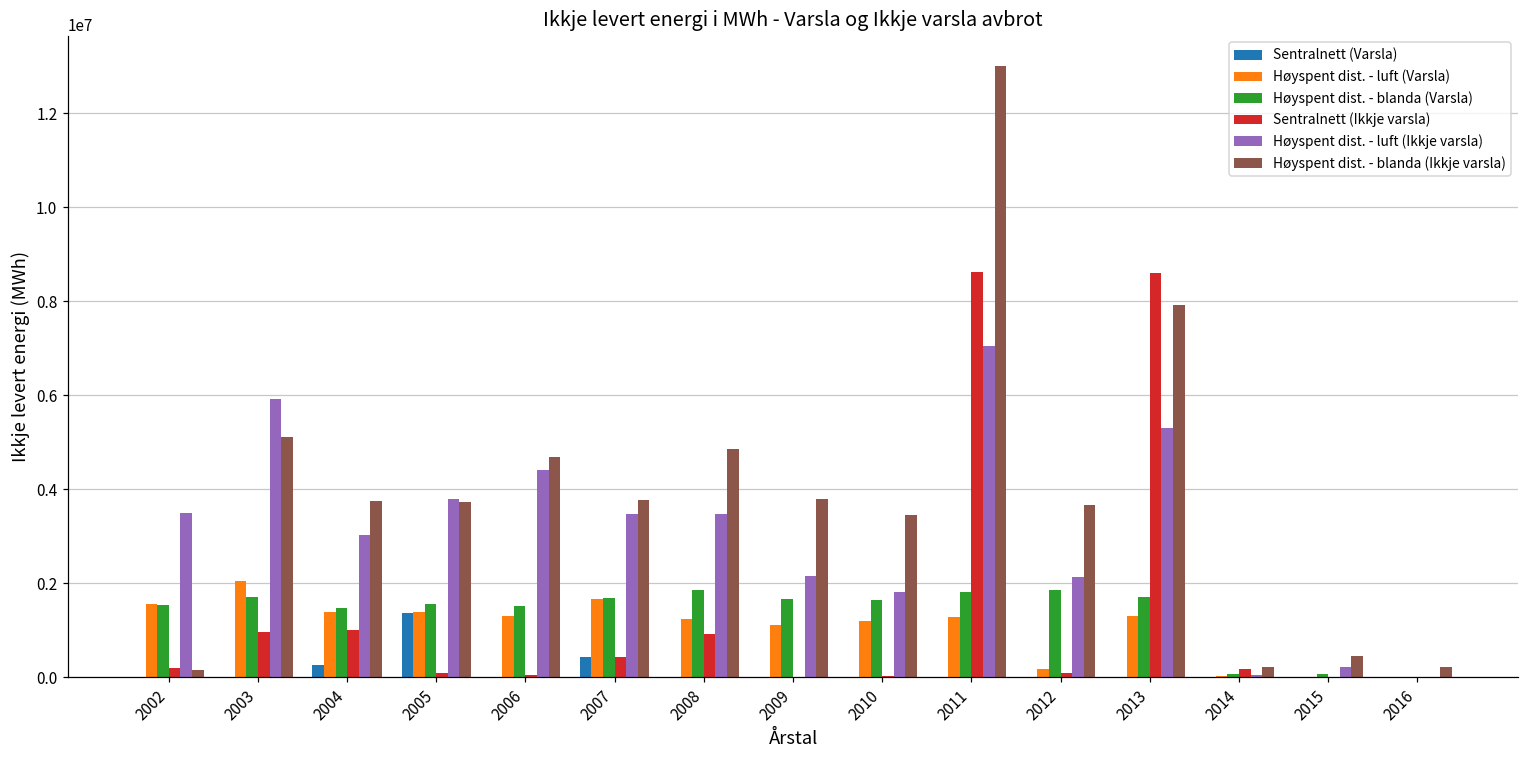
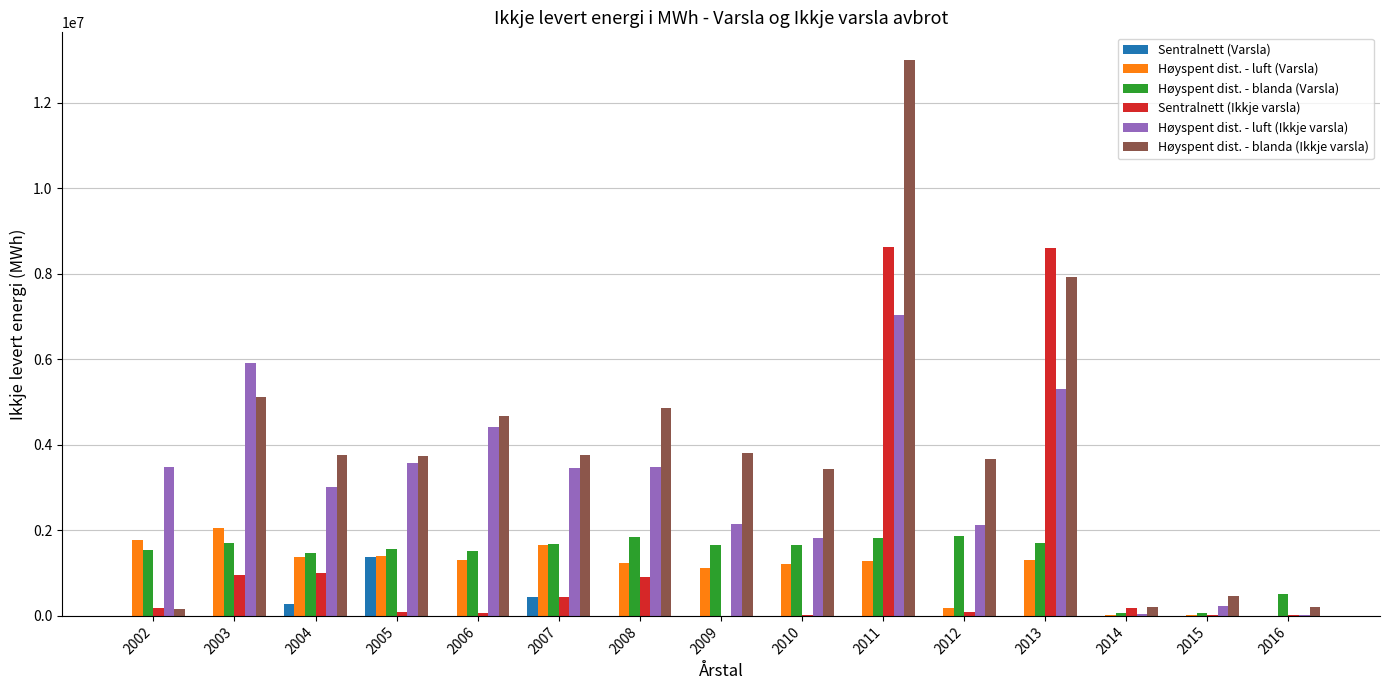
  {
    "Sentralnett (Varsla)": {
      "2002": 0,
      "2003": 0,
      "2004": 300000,
      "2005": 1400000,
      "2006": 0,
      "2007": 400000,
      "2008": 0,
      "2010": 0,
      "2011": 0,
      "2012": 0,
      "2013": 0,
      "2014": 0,
      "2016": 0
    },
    "Høyspent dist. - luft (Varsla)": {
-     "2002": 1600000,
+     "2002": 1800000,
      "2003": 2000000,
      "2004": 1400000,
      "2005": 1400000,
      "2006": 1300000,
      "2007": 1700000,
      "2008": 1200000,
      "2009": 1100000,
      "2010": 1200000,
      "2011": 1300000,
      "2012": 200000,
      "2013": 1300000
    },
    "Høyspent dist. - blanda (Varsla)": {
      "2002": 1500000,
      "2003": 1700000,
      "2004": 1500000,
      "2005": 1600000,
      "2006": 1500000,
      "2007": 1700000,
      "2008": 1900000,
      "2009": 1700000,
      "2010": 1600000,
      "2011": 1800000,
      "2012": 1900000,
      "2013": 1700000,
      "2014": 100000,
      "2015": 100000,
-     "2016": 0
+     "2016": 500000
    },
    "Sentralnett (Ikkje varsla)": {
      "2002": 200000,
      "2003": 1000000,
      "2004": 1000000,
      "2005": 100000,
      "2006": 100000,
      "2007": 400000,
      "2008": 900000,
      "2011": 8600000,
      "2012": 100000,
      "2013": 8600000,
      "2014": 200000
    },
    "Høyspent dist. - luft (Ikkje varsla)": {
      "2002": 3500000,
      "2003": 5900000,
      "2004": 3000000,
-     "2005": 3800000,
+     "2005": 3600000,
      "2006": 4400000,
      "2007": 3500000,
      "2008": 3500000,
      "2009": 2200000,
      "2010": 1800000,
      "2011": 7000000,
      "2012": 2100000,
      "2013": 5300000,
      "2015": 200000
    },
    "Høyspent dist. - blanda (Ikkje varsla)": {
      "2002": 200000,
      "2003": 5100000,
      "2004": 3800000,
      "2005": 3700000,
      "2006": 4700000,
      "2007": 3800000,
      "2008": 4900000,
      "2009": 3800000,
      "2010": 3400000,
      "2011": 13000000,
      "2012": 3700000,
      "2013": 7900000,
      "2014": 200000,
      "2015": 500000,
      "2016": 200000
    }
  }
